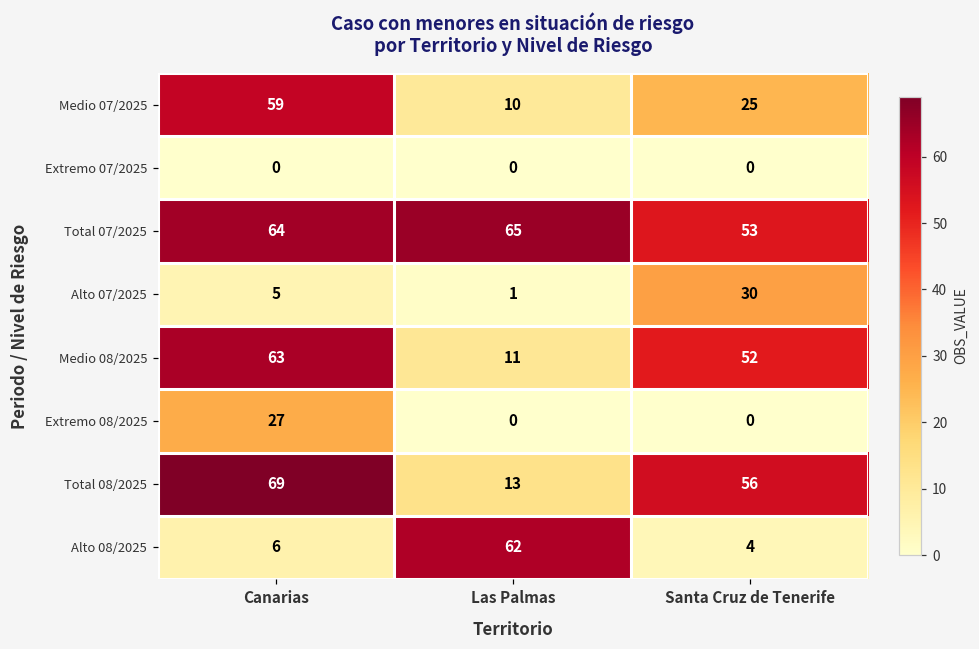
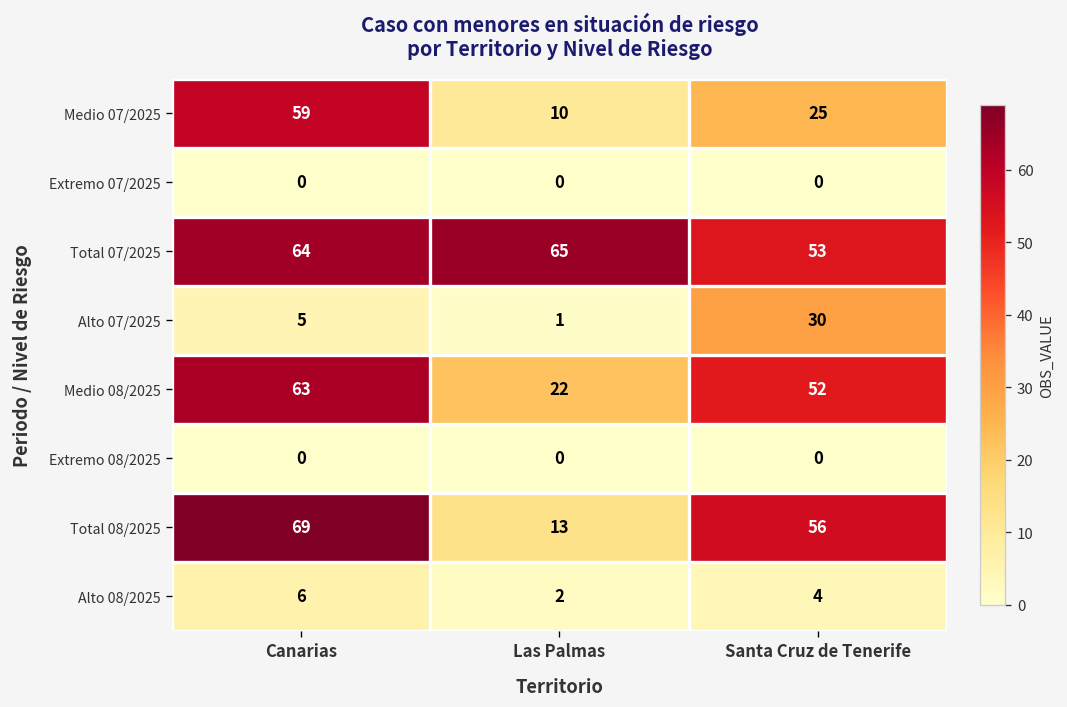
  {
    "Medio 07/2025": {
      "Canarias": 59,
      "Las Palmas": 10,
      "Santa Cruz de Tenerife": 25
    },
    "Extremo 07/2025": {
      "Canarias": 0,
      "Las Palmas": 0,
      "Santa Cruz de Tenerife": 0
    },
    "Total 07/2025": {
      "Canarias": 64,
      "Las Palmas": 65,
      "Santa Cruz de Tenerife": 53
    },
    "Alto 07/2025": {
      "Canarias": 5,
      "Las Palmas": 1,
      "Santa Cruz de Tenerife": 30
    },
    "Medio 08/2025": {
      "Canarias": 63,
-     "Las Palmas": 11,
+     "Las Palmas": 22,
      "Santa Cruz de Tenerife": 52
    },
    "Extremo 08/2025": {
-     "Canarias": 27,
+     "Canarias": 0,
      "Las Palmas": 0,
      "Santa Cruz de Tenerife": 0
    },
    "Total 08/2025": {
      "Canarias": 69,
      "Las Palmas": 13,
      "Santa Cruz de Tenerife": 56
    },
    "Alto 08/2025": {
      "Canarias": 6,
-     "Las Palmas": 62,
+     "Las Palmas": 2,
      "Santa Cruz de Tenerife": 4
    }
  }
